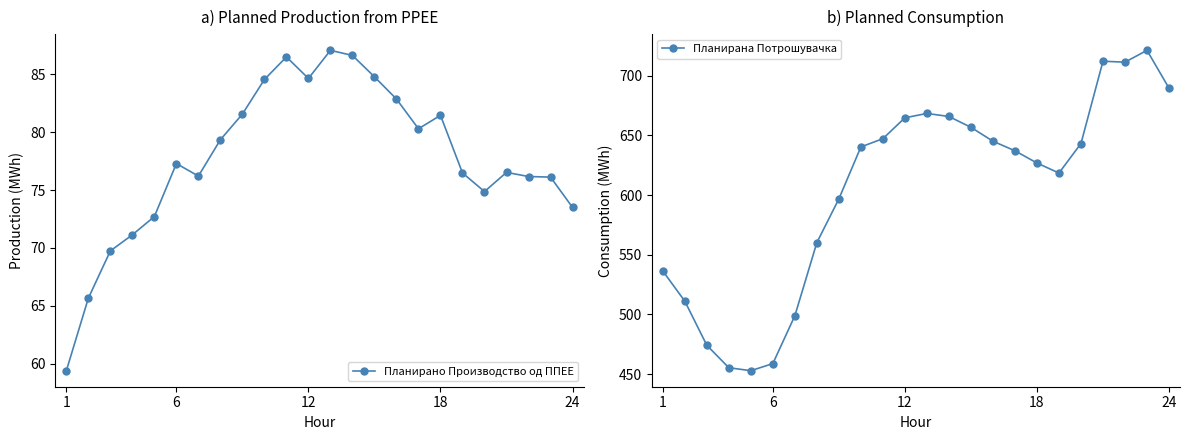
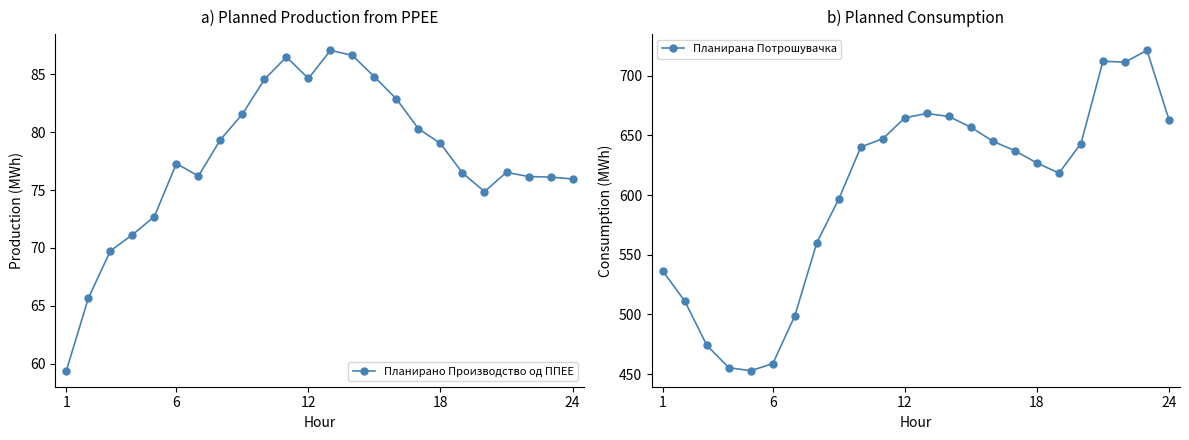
  {
    "a) Planned Production from PPEE": {
      "1": 59.4,
      "6": 77.3,
      "12": 84.7,
-     "18": 81.5,
-     "24": 73.5
+     "18": 79.0,
+     "24": 76.0
    },
    "b) Planned Consumption": {
      "1": 536,
      "6": 459,
      "12": 665,
      "18": 627,
-     "24": 690
+     "24": 663
    }
  }
